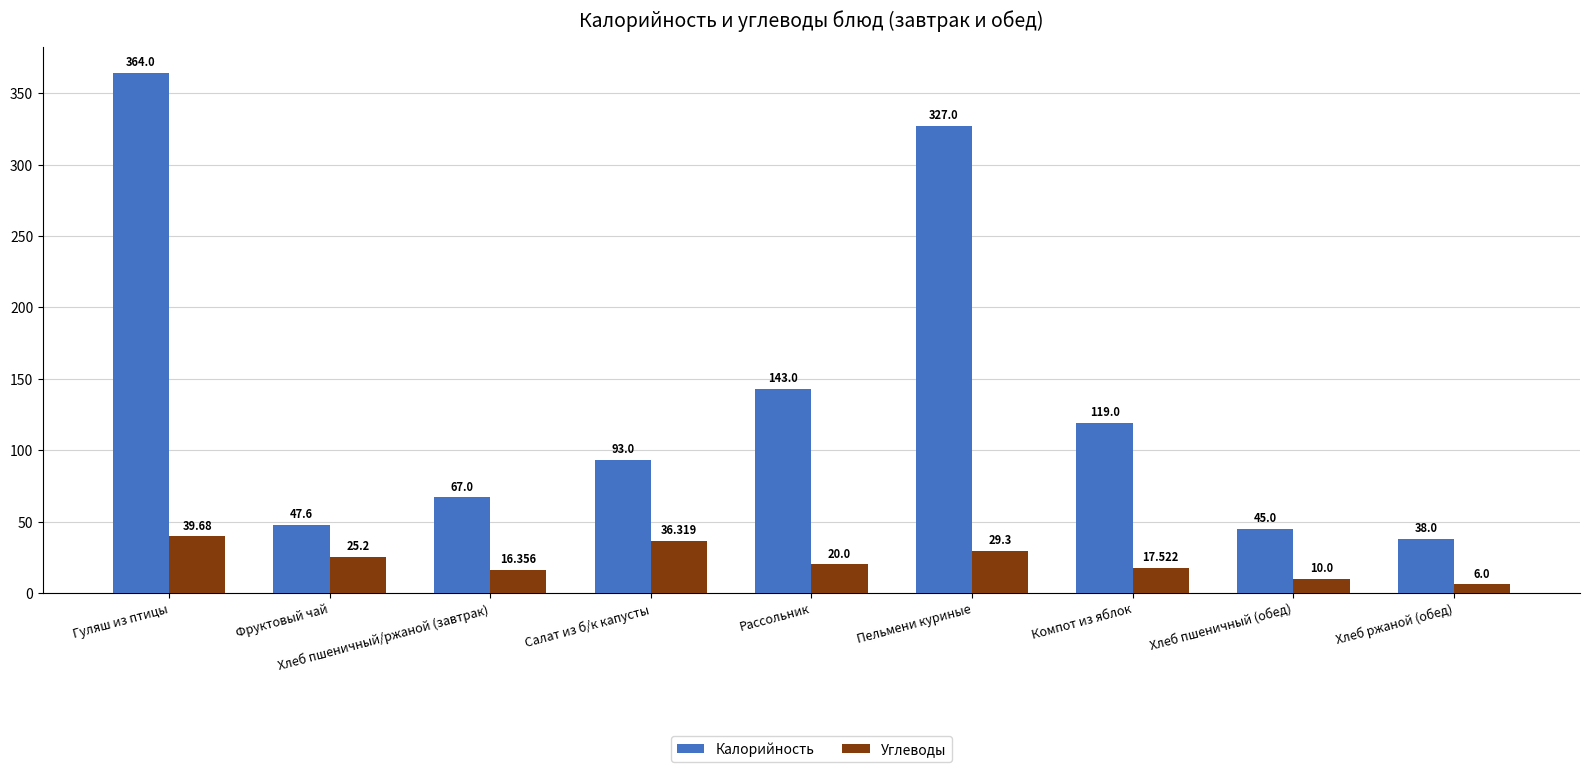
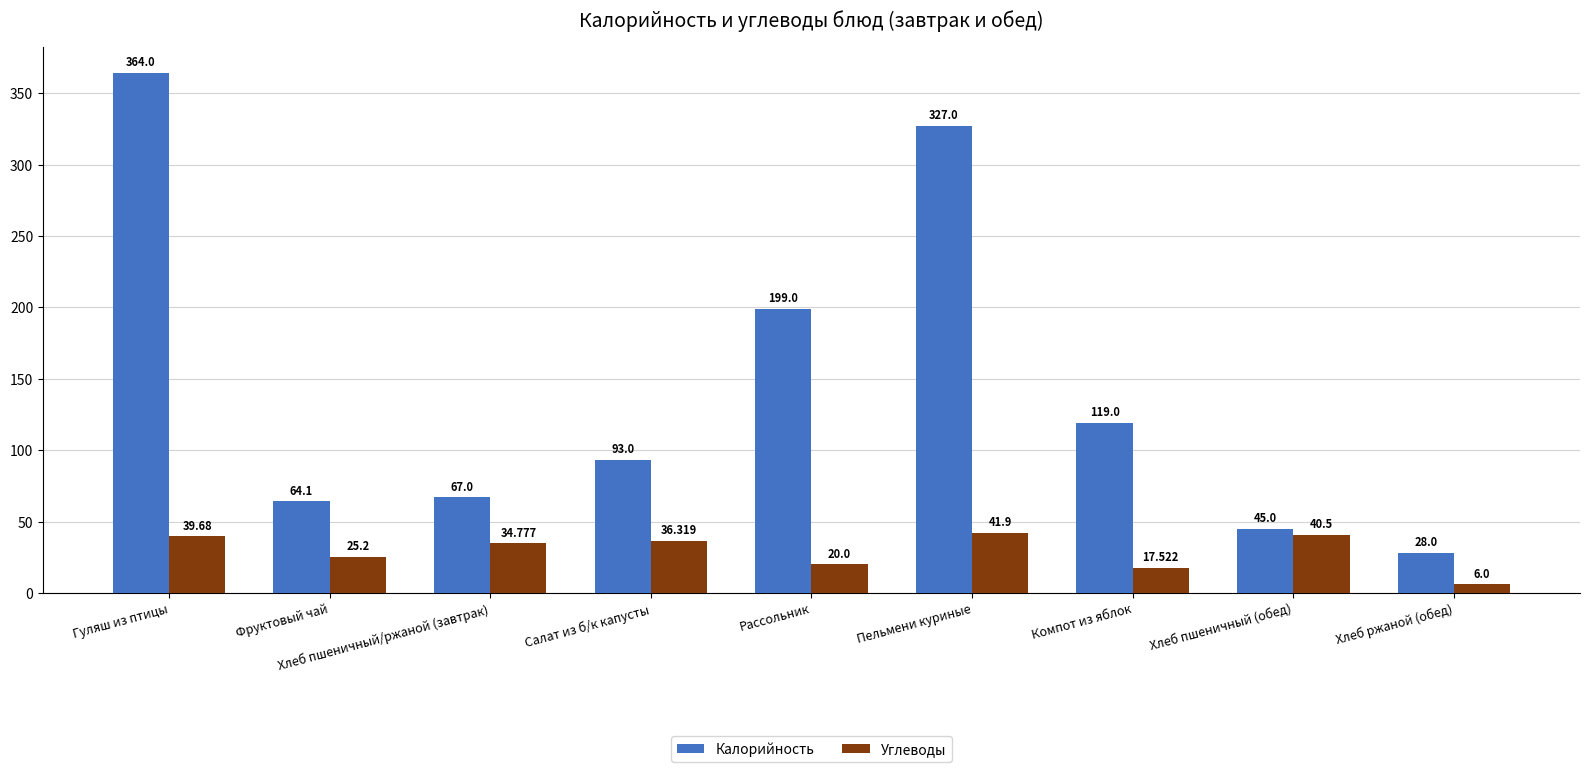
  {
    "Калорийность": {
      "Гуляш из птицы": 364.0,
-     "Фруктовый чай": 47.6,
+     "Фруктовый чай": 64.1,
      "Хлеб пшеничный/ржаной (завтрак)": 67.0,
      "Салат из б/к капусты": 93.0,
-     "Рассольник": 143.0,
+     "Рассольник": 199.0,
      "Пельмени куриные": 327.0,
      "Компот из яблок": 119.0,
      "Хлеб пшеничный (обед)": 45.0,
-     "Хлеб ржаной (обед)": 38.0
+     "Хлеб ржаной (обед)": 28.0
    },
    "Углеводы": {
      "Гуляш из птицы": 39.68,
      "Фруктовый чай": 25.2,
-     "Хлеб пшеничный/ржаной (завтрак)": 16.356,
+     "Хлеб пшеничный/ржаной (завтрак)": 34.777,
      "Салат из б/к капусты": 36.319,
      "Рассольник": 20.0,
-     "Пельмени куриные": 29.3,
+     "Пельмени куриные": 41.9,
      "Компот из яблок": 17.522,
-     "Хлеб пшеничный (обед)": 10.0,
+     "Хлеб пшеничный (обед)": 40.5,
      "Хлеб ржаной (обед)": 6.0
    }
  }
